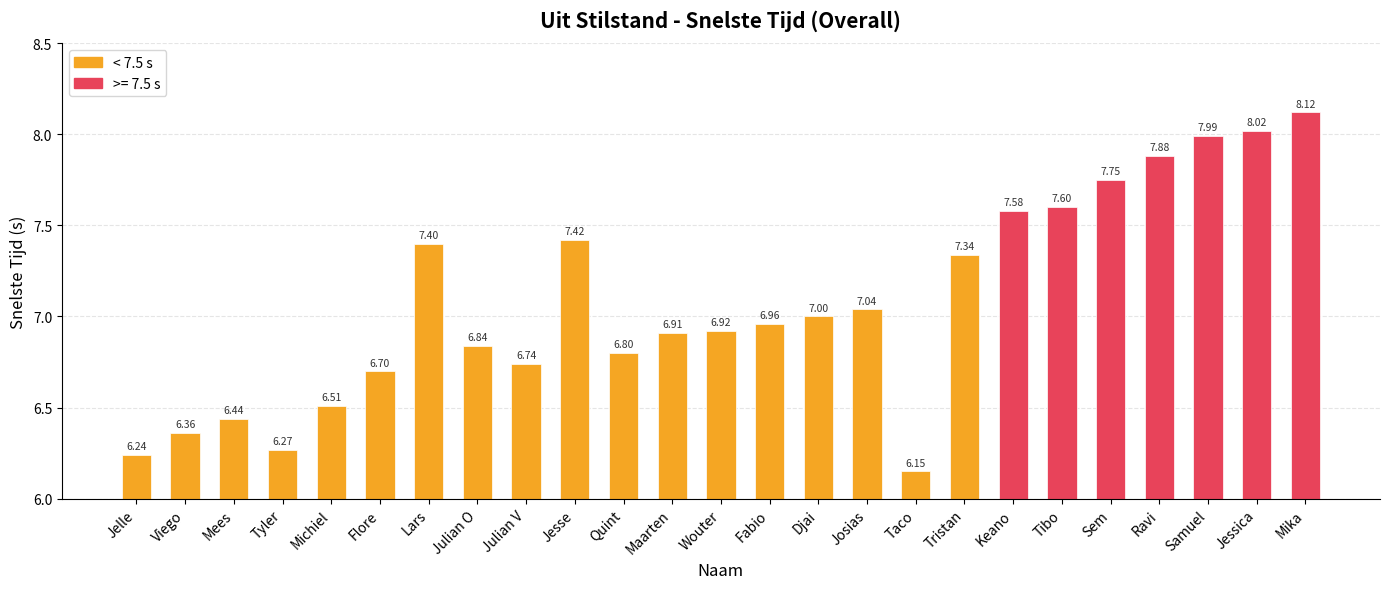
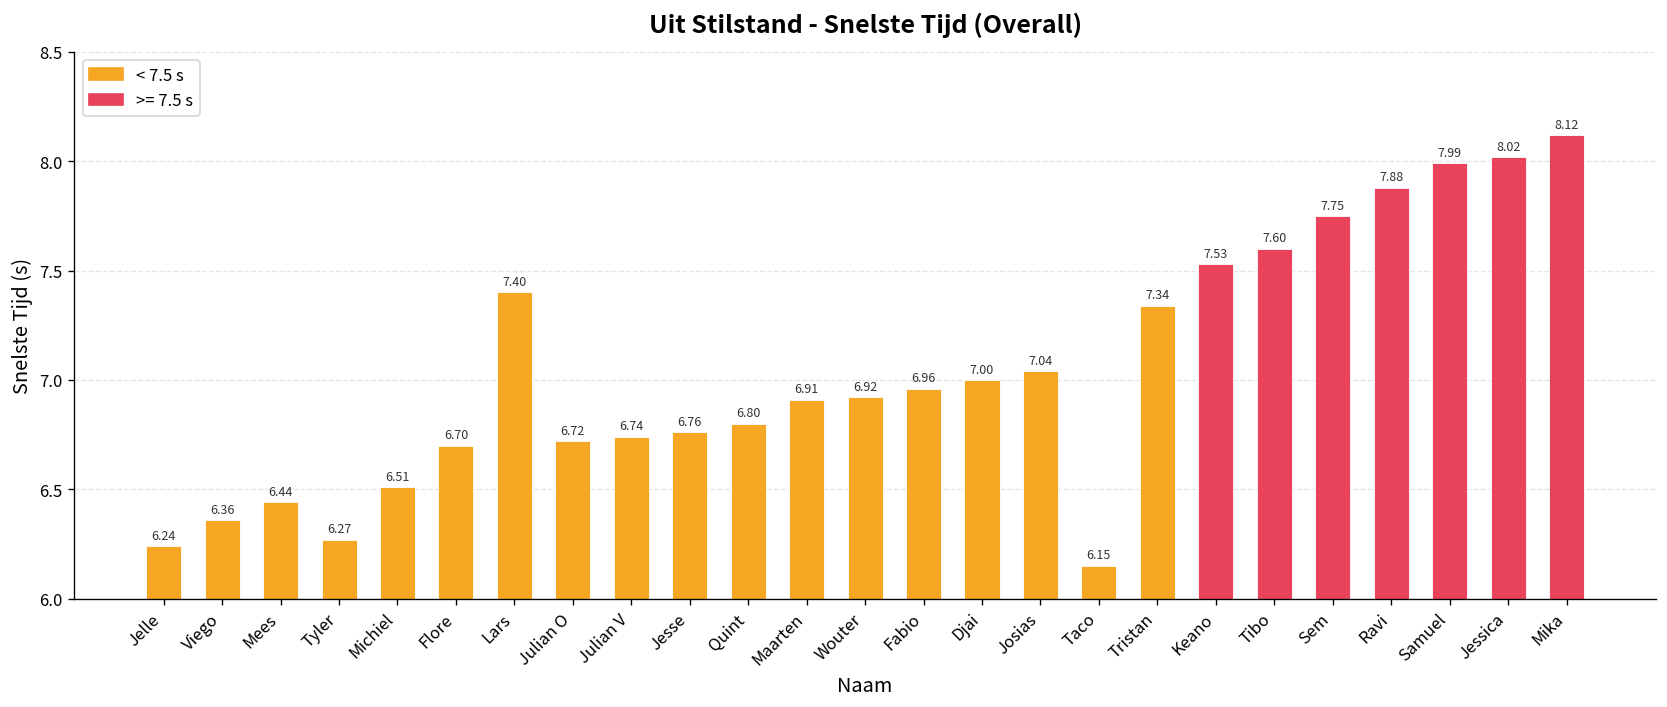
  {
    "Jelle": 6.24,
    "Viego": 6.36,
    "Mees": 6.44,
    "Tyler": 6.27,
    "Michiel": 6.51,
    "Flore": 6.70,
    "Lars": 7.40,
-   "Julian O": 6.84,
+   "Julian O": 6.72,
    "Julian V": 6.74,
-   "Jesse": 7.42,
+   "Jesse": 6.76,
    "Quint": 6.80,
    "Maarten": 6.91,
    "Wouter": 6.92,
    "Fabio": 6.96,
    "Djai": 7.00,
    "Josias": 7.04,
    "Taco": 6.15,
    "Tristan": 7.34,
-   "Keano": 7.58,
+   "Keano": 7.53,
    "Tibo": 7.60,
    "Sem": 7.75,
    "Ravi": 7.88,
    "Samuel": 7.99,
    "Jessica": 8.02,
    "Mika": 8.12
  }
